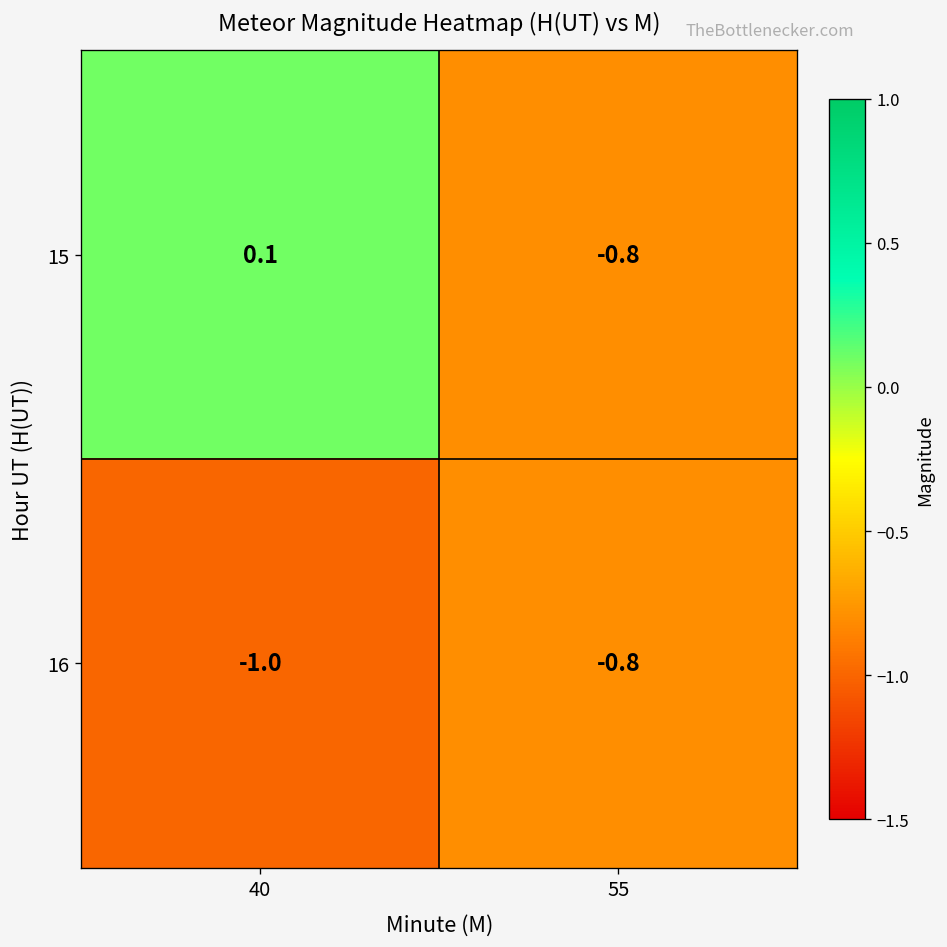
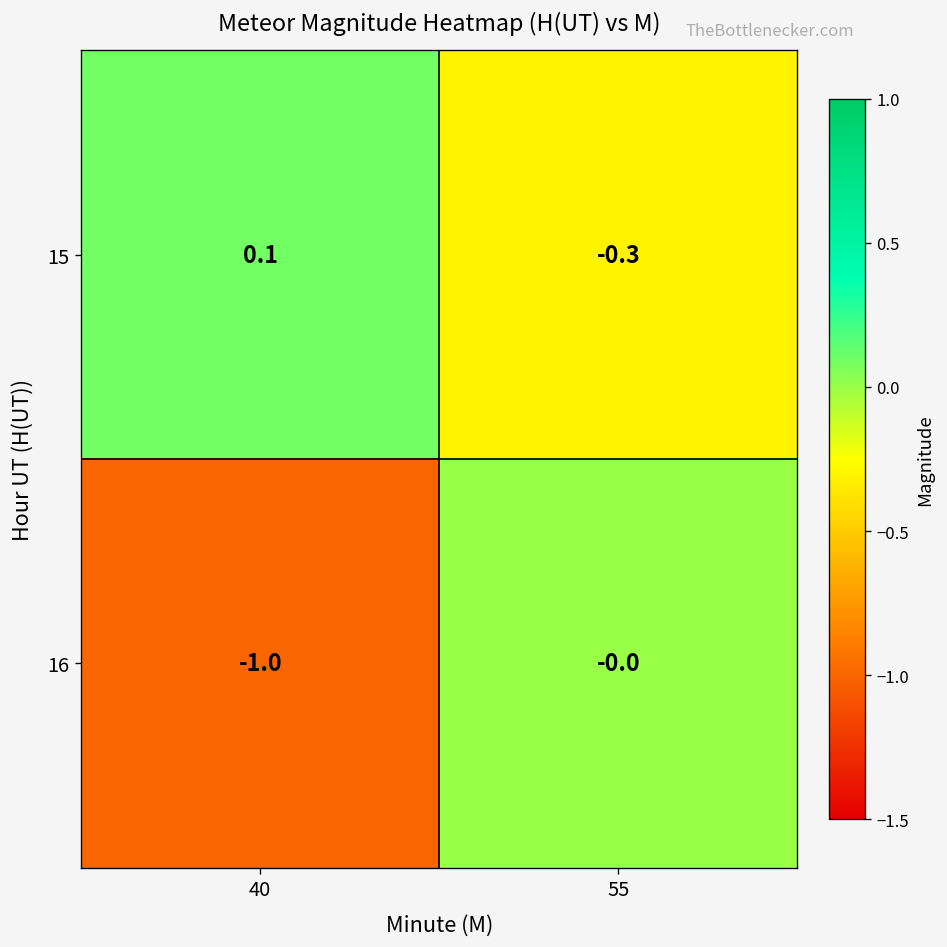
  {
    "15": {
      "40": 0.1,
-     "55": -0.8
+     "55": -0.3
    },
    "16": {
      "40": -1.0,
-     "55": -0.8
+     "55": -0.0
    }
  }
